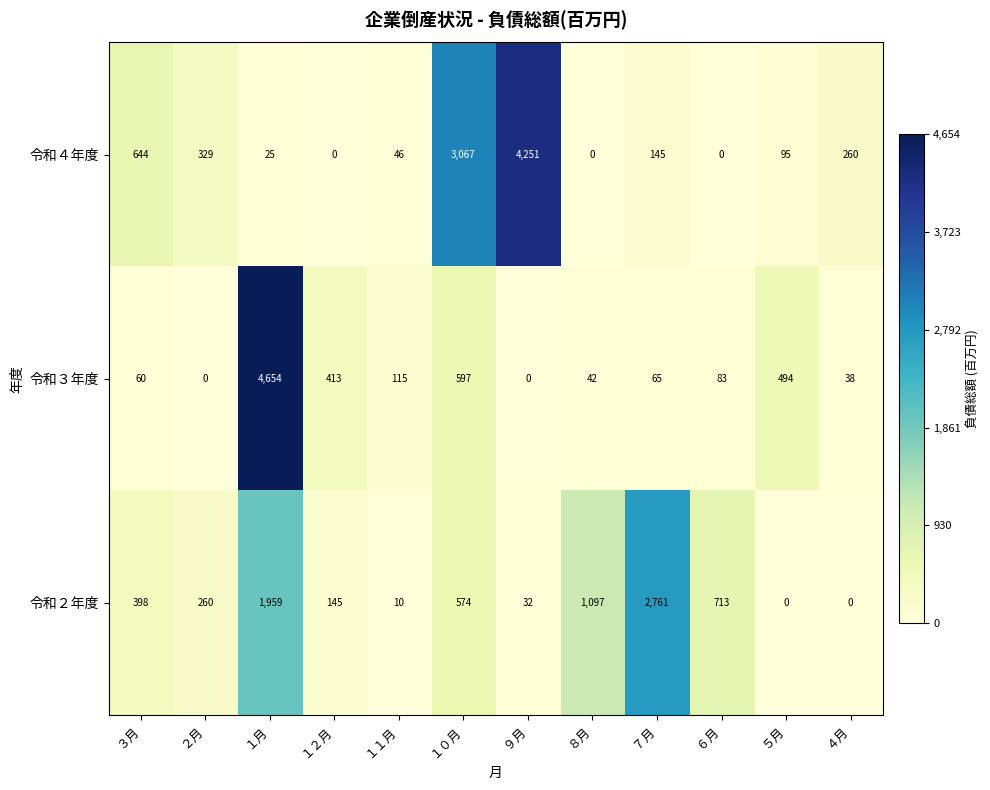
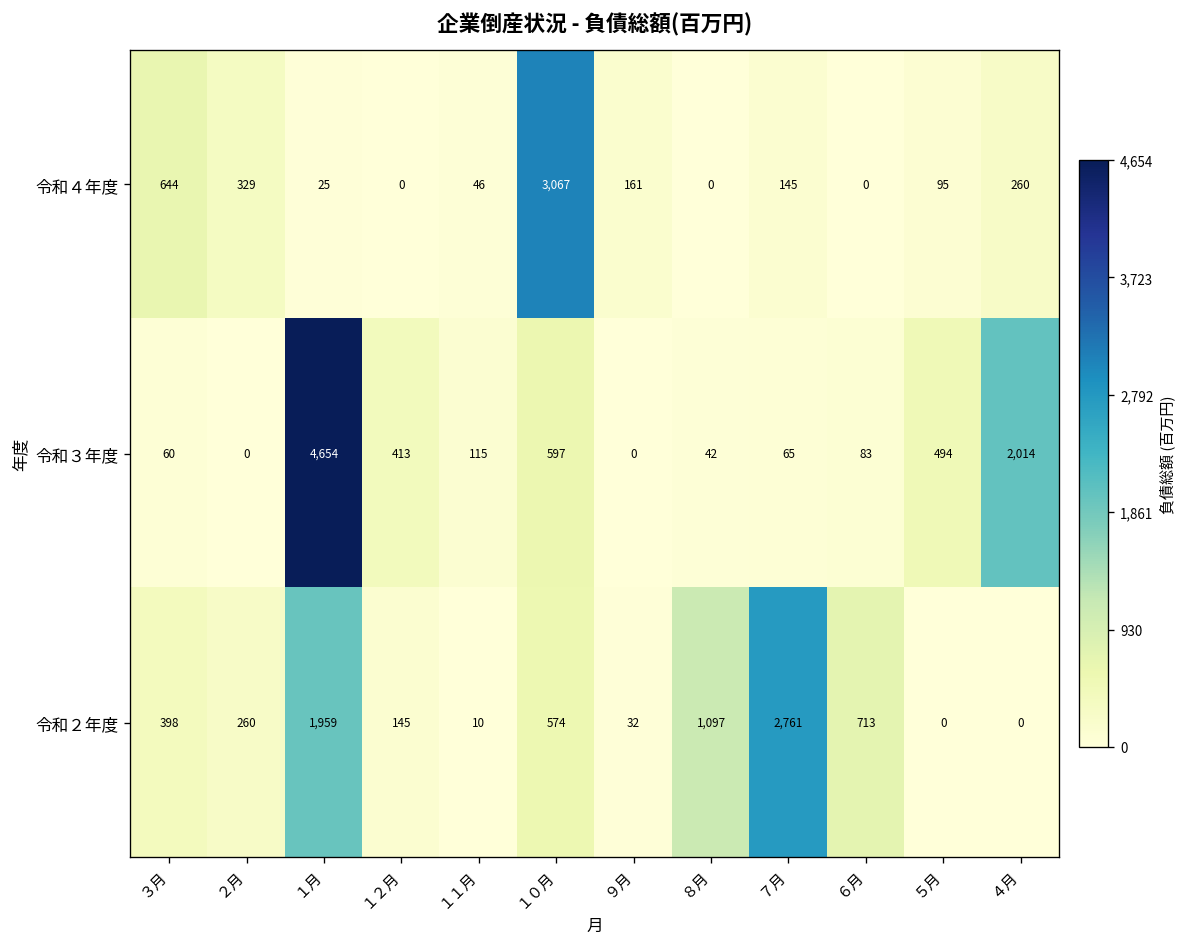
  {
    "令和４年度": {
      "３月": "644",
      "２月": "329",
      "１月": "25",
      "１２月": "0",
      "１１月": "46",
      "１０月": "3,067",
-     "９月": "4,251",
+     "９月": "161",
      "８月": "0",
      "７月": "145",
      "６月": "0",
      "５月": "95",
      "４月": "260"
    },
    "令和３年度": {
      "３月": "60",
      "２月": "0",
      "１月": "4,654",
      "１２月": "413",
      "１１月": "115",
      "１０月": "597",
      "９月": "0",
      "８月": "42",
      "７月": "65",
      "６月": "83",
      "５月": "494",
-     "４月": "38"
+     "４月": "2,014"
    },
    "令和２年度": {
      "３月": "398",
      "２月": "260",
      "１月": "1,959",
      "１２月": "145",
      "１１月": "10",
      "１０月": "574",
      "９月": "32",
      "８月": "1,097",
      "７月": "2,761",
      "６月": "713",
      "５月": "0",
      "４月": "0"
    }
  }
